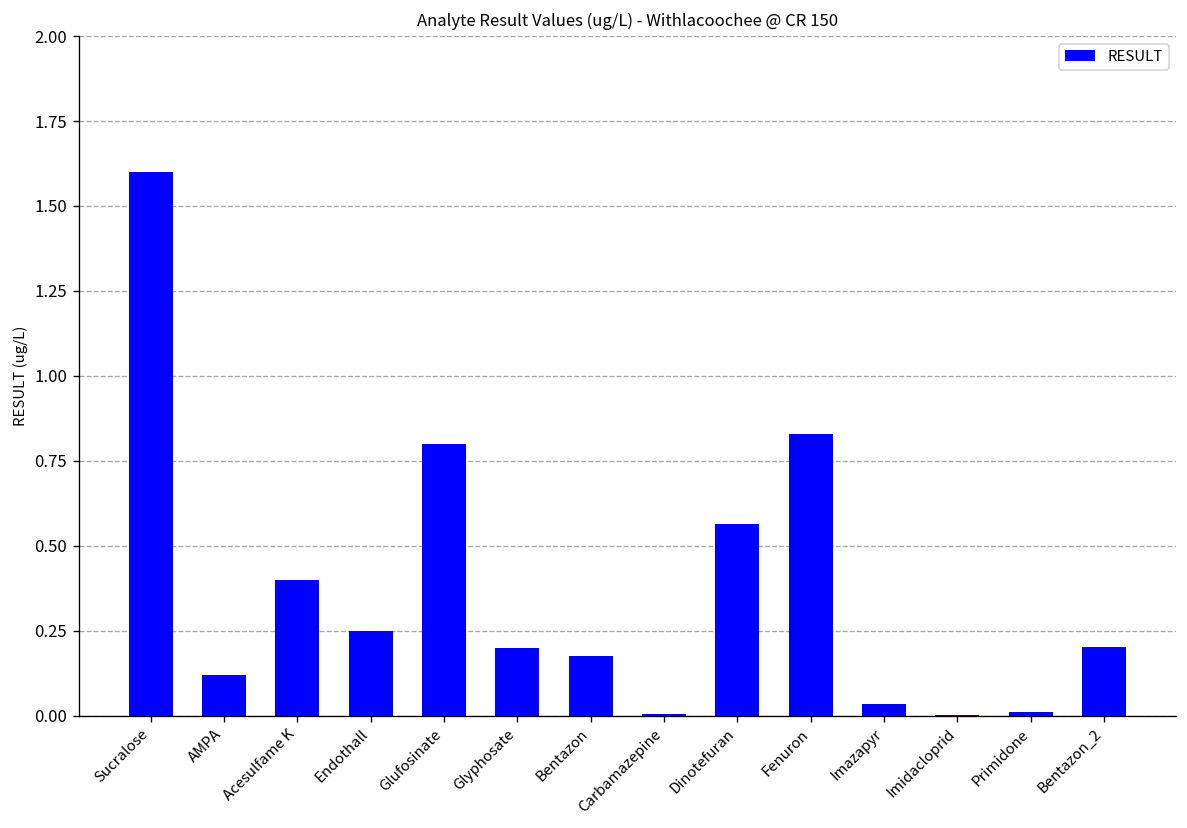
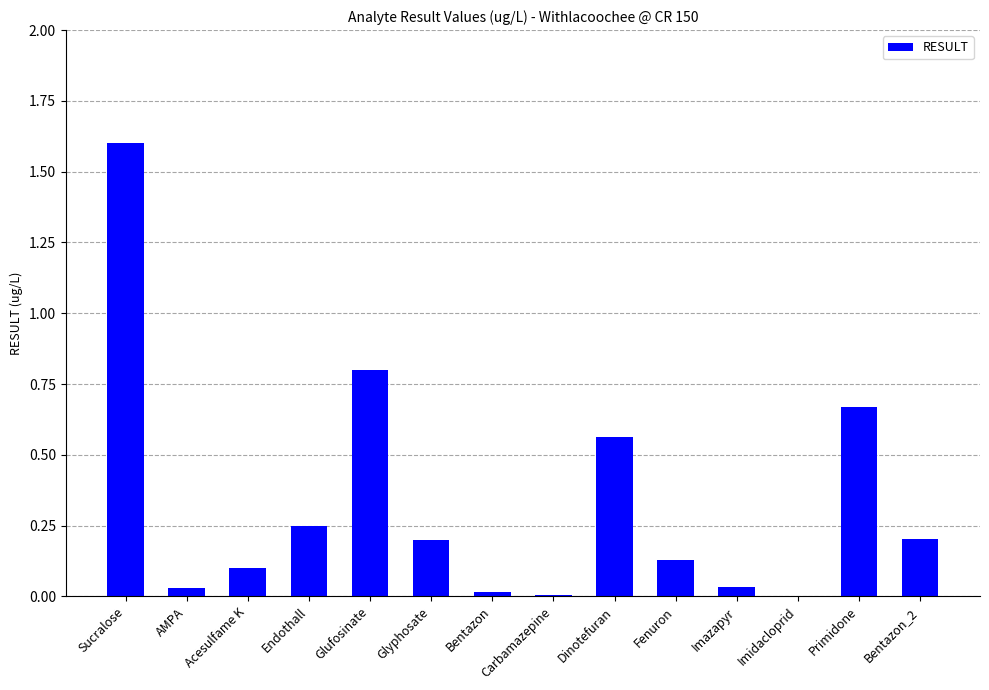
  {
    "Sucralose": 1.60,
-   "AMPA": 0.12,
-   "Acesulfame K": 0.4,
+   "AMPA": 0.03,
+   "Acesulfame K": 0.1,
    "Endothall": 0.25,
    "Glufosinate": 0.80,
    "Glyphosate": 0.20,
-   "Bentazon": 0.18,
+   "Bentazon": 0.02,
    "Dinotefuran": 0.56,
-   "Fenuron": 0.83,
+   "Fenuron": 0.13,
    "Imazapyr": 0.03,
-   "Primidone": 0.01,
+   "Primidone": 0.67,
    "Bentazon_2": 0.20
  }
